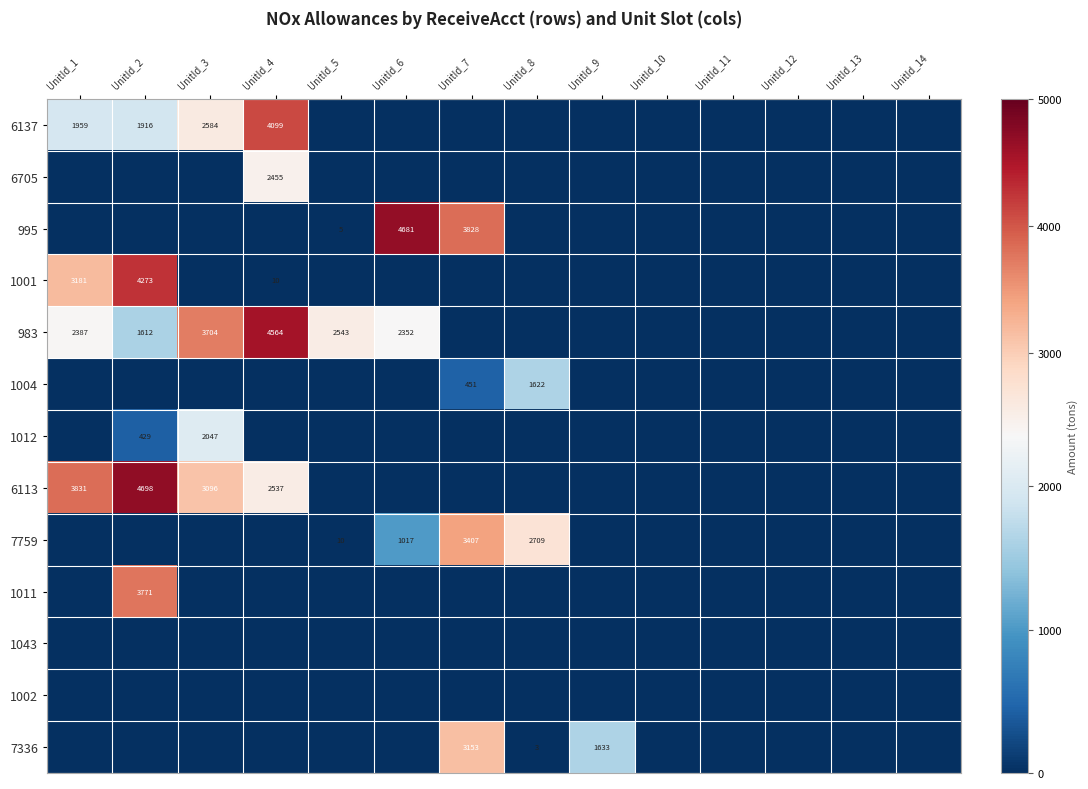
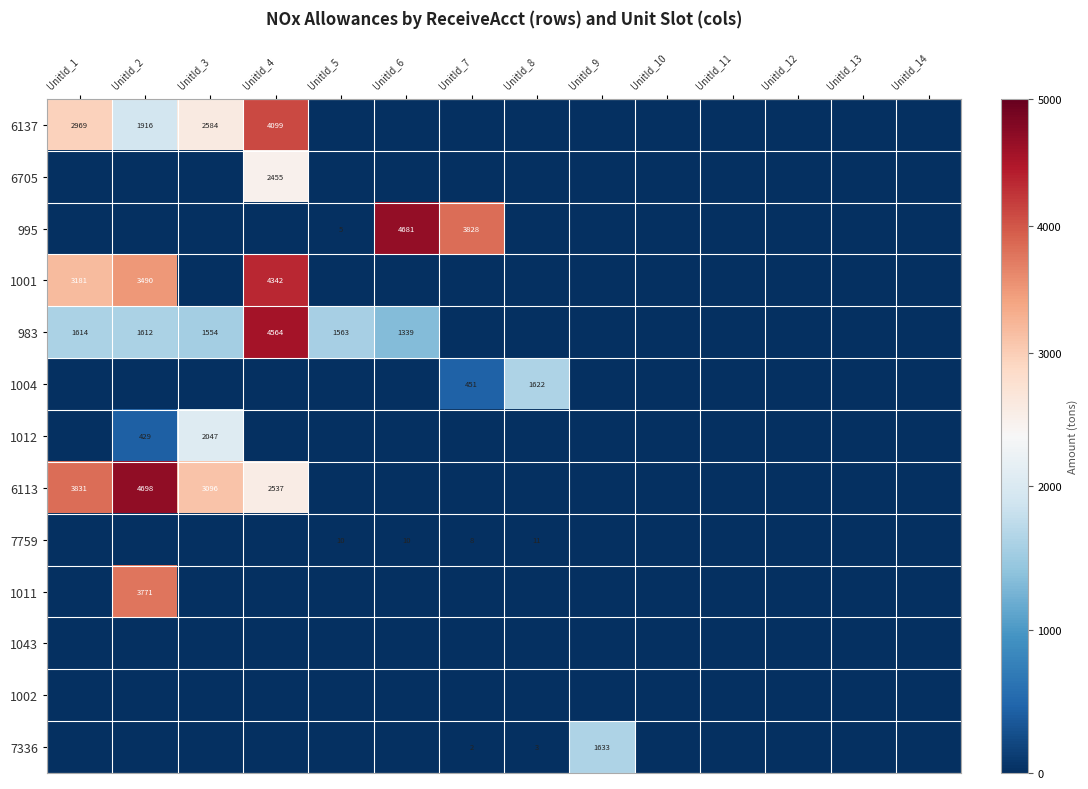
  {
    "6137": {
-     "UnitId_1": 1959,
+     "UnitId_1": 2969,
      "UnitId_2": 1916,
      "UnitId_3": 2584,
      "UnitId_4": 4099
    },
    "6705": {
      "UnitId_4": 2455
    },
    "995": {
      "UnitId_5": 5,
      "UnitId_6": 4681,
      "UnitId_7": 3828
    },
    "1001": {
      "UnitId_1": 3181,
-     "UnitId_2": 4273,
-     "UnitId_4": 10
+     "UnitId_2": 3490,
+     "UnitId_4": 4342
    },
    "983": {
-     "UnitId_1": 2387,
+     "UnitId_1": 1614,
      "UnitId_2": 1612,
-     "UnitId_3": 3704,
+     "UnitId_3": 1554,
      "UnitId_4": 4564,
-     "UnitId_5": 2543,
-     "UnitId_6": 2352
+     "UnitId_5": 1563,
+     "UnitId_6": 1339
    },
    "1004": {
      "UnitId_7": 451,
      "UnitId_8": 1622
    },
    "1012": {
      "UnitId_2": 429,
      "UnitId_3": 2047
    },
    "6113": {
      "UnitId_1": 3831,
      "UnitId_2": 4698,
      "UnitId_3": 3096,
      "UnitId_4": 2537
    },
    "7759": {
      "UnitId_5": 10,
-     "UnitId_6": 1017,
-     "UnitId_7": 3407,
-     "UnitId_8": 2709
+     "UnitId_6": 10,
+     "UnitId_7": 8,
+     "UnitId_8": 11
    },
    "1011": {
      "UnitId_2": 3771
    },
    "7336": {
-     "UnitId_7": 3153,
+     "UnitId_7": 2,
      "UnitId_8": 3,
      "UnitId_9": 1633
    }
  }
